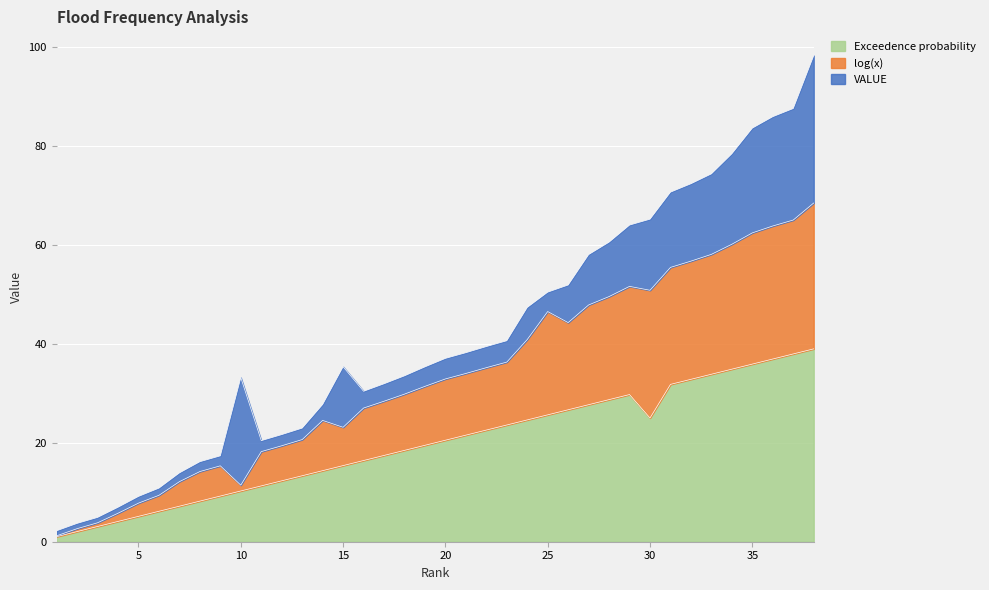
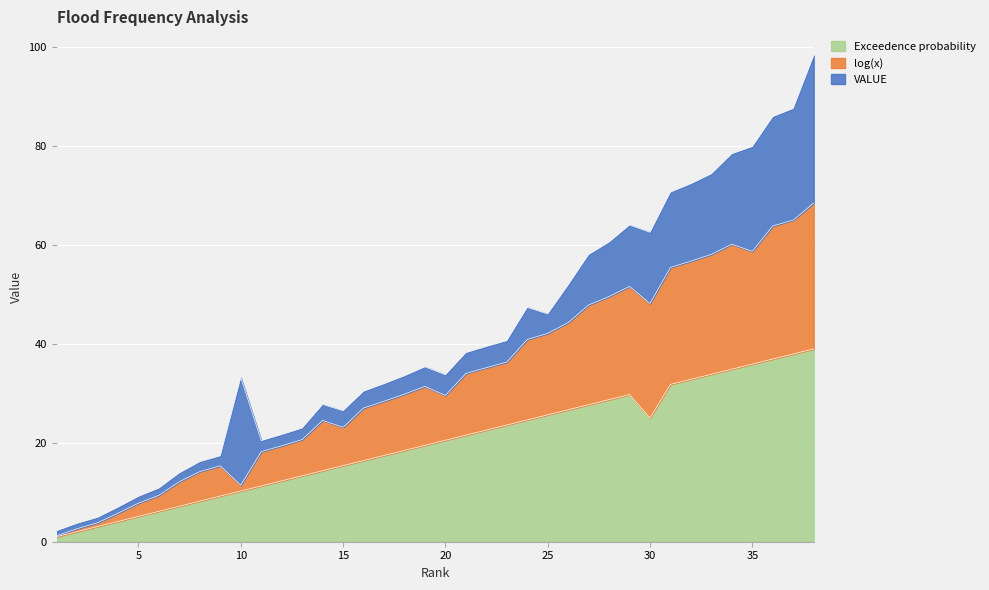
  {
    "Exceedence probability": {
      "5": 5,
      "10": 10,
      "15": 15,
      "20": 21,
      "25": 26,
      "30": 25,
      "35": 36
    },
    "log(x)": {
      "5": 3,
      "10": 1,
      "15": 8,
-     "20": 12,
-     "25": 21,
-     "30": 26,
-     "35": 27
+     "20": 9,
+     "25": 16,
+     "30": 23,
+     "35": 23
    },
    "VALUE": {
      "5": 1,
      "10": 22,
-     "15": 12,
+     "15": 3,
      "20": 4,
      "25": 4,
      "30": 14,
      "35": 21
    }
  }
